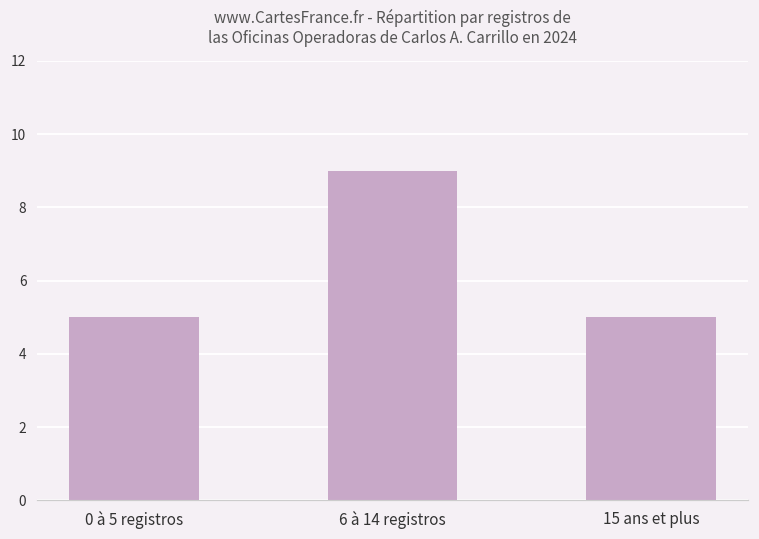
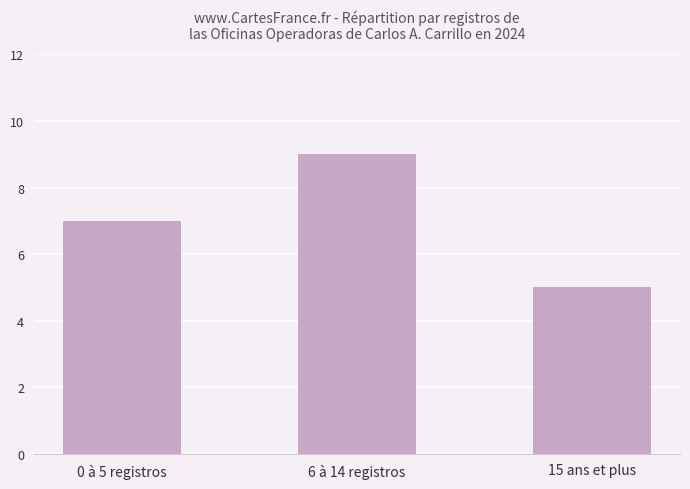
  {
-   "0 à 5 registros": 5,
+   "0 à 5 registros": 7,
    "6 à 14 registros": 9,
    "15 ans et plus": 5
  }
